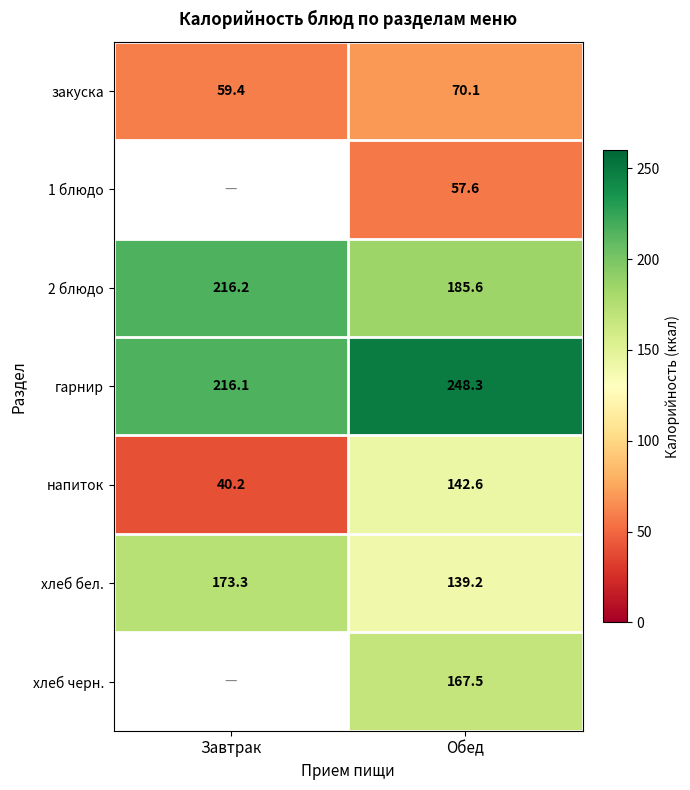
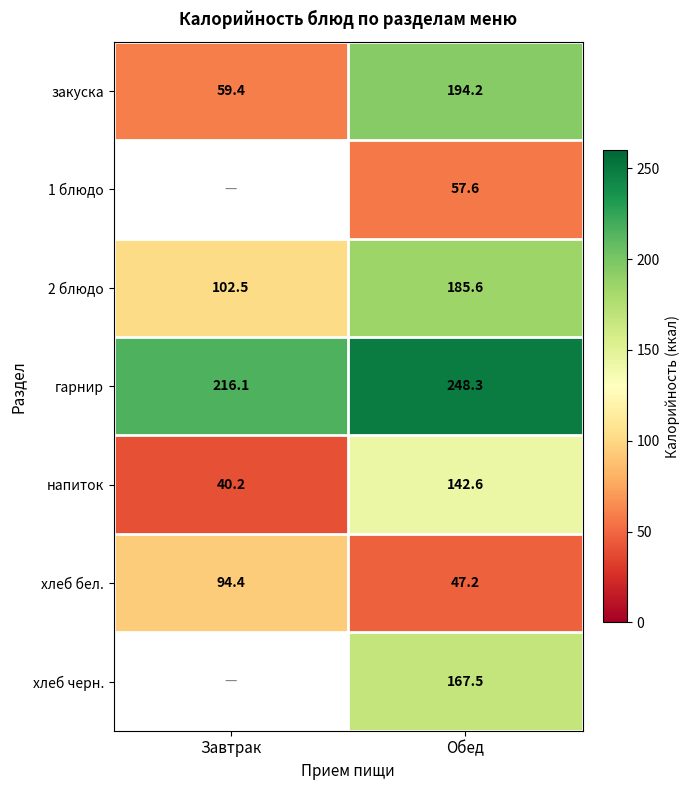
  {
    "закуска": {
      "Завтрак": 59.4,
-     "Обед": 70.1
+     "Обед": 194.2
    },
    "1 блюдо": {
      "Обед": 57.6
    },
    "2 блюдо": {
-     "Завтрак": 216.2,
+     "Завтрак": 102.5,
      "Обед": 185.6
    },
    "гарнир": {
      "Завтрак": 216.1,
      "Обед": 248.3
    },
    "напиток": {
      "Завтрак": 40.2,
      "Обед": 142.6
    },
    "хлеб бел.": {
-     "Завтрак": 173.3,
-     "Обед": 139.2
+     "Завтрак": 94.4,
+     "Обед": 47.2
    },
    "хлеб черн.": {
      "Обед": 167.5
    }
  }
